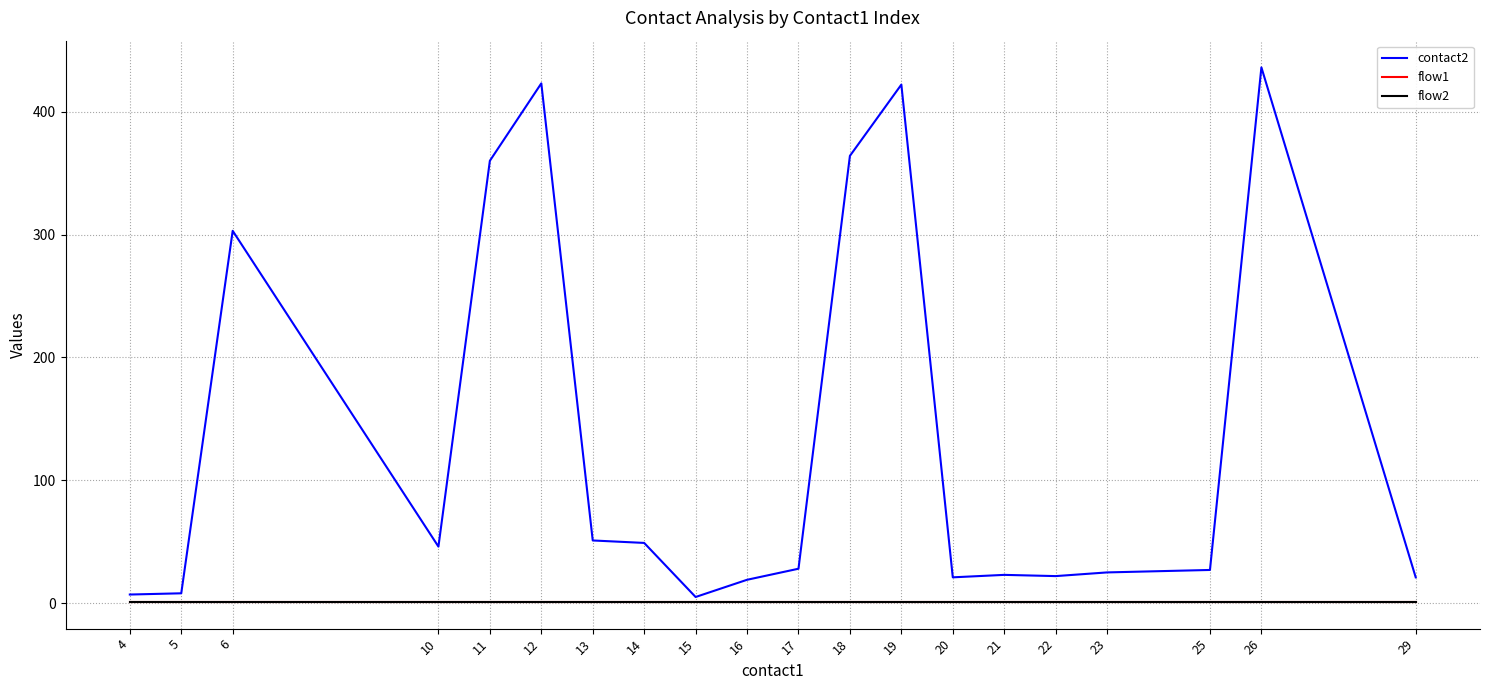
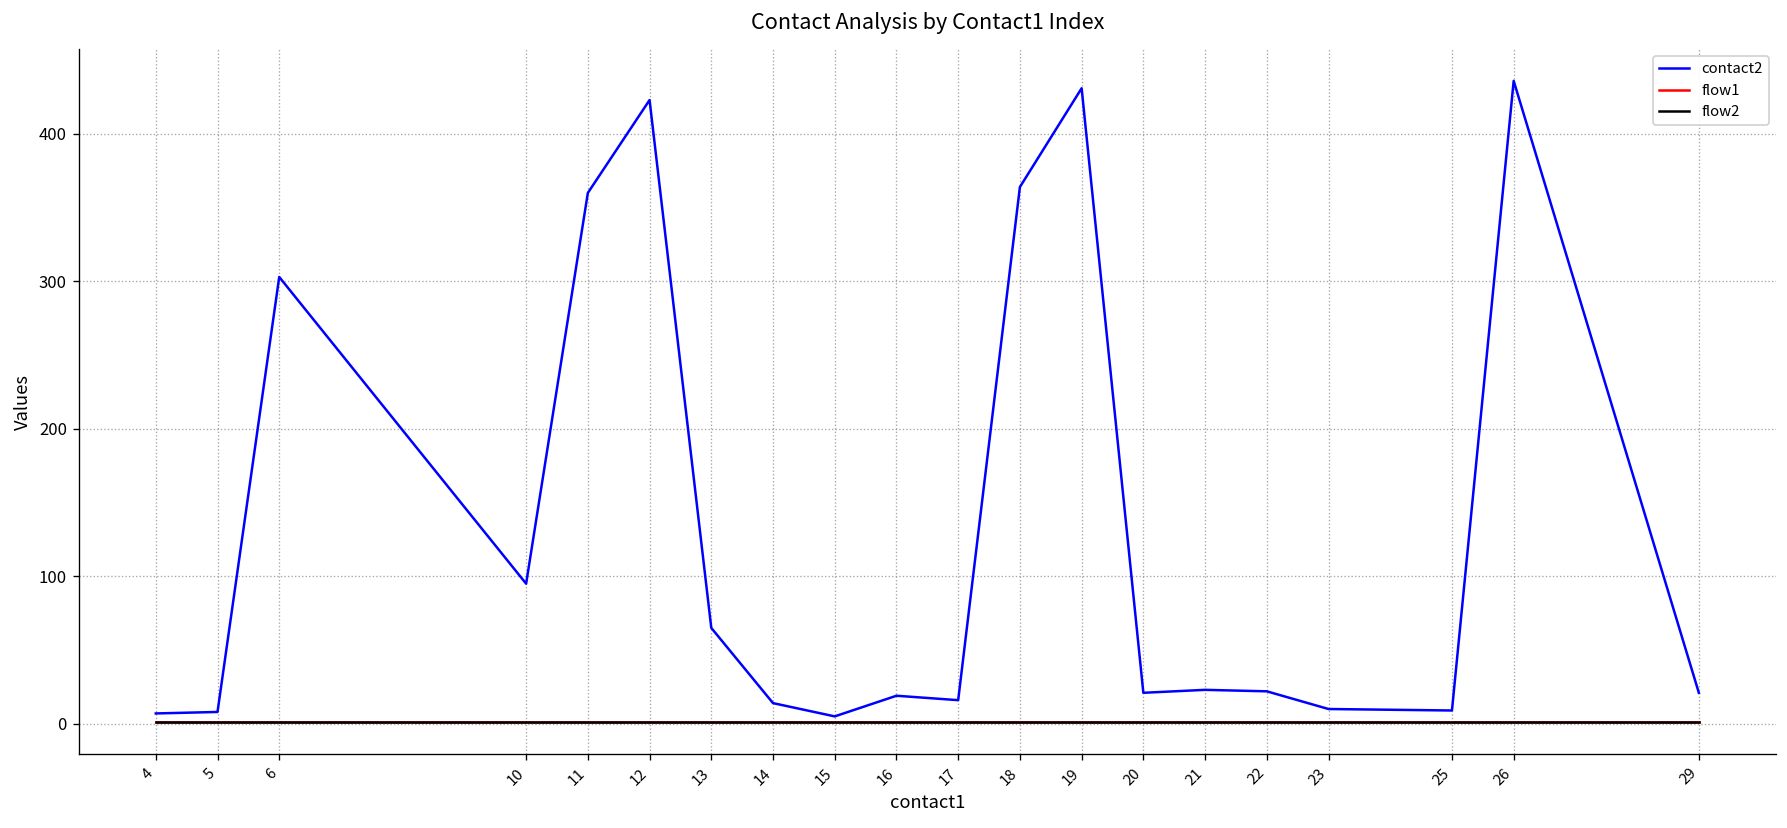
  {
    "contact2": {
      "4": 7,
      "5": 8,
      "6": 303,
-     "10": 46,
+     "10": 95,
      "11": 360,
      "12": 423,
-     "13": 51,
-     "14": 49,
+     "13": 65,
+     "14": 14,
      "15": 5,
      "16": 19,
-     "17": 28,
+     "17": 16,
      "18": 364,
-     "19": 422,
+     "19": 431,
      "20": 21,
      "21": 23,
      "22": 22,
-     "23": 25,
-     "25": 27,
+     "23": 10,
+     "25": 9,
      "26": 436,
      "29": 21
    },
    "flow2": {
      "4": 1,
      "5": 1,
      "6": 1,
      "10": 1,
      "11": 1,
      "12": 1,
      "13": 1,
      "14": 1,
      "15": 1,
      "16": 1,
      "17": 1,
      "18": 1,
      "19": 1,
      "20": 1,
      "21": 1,
      "22": 1,
      "23": 1,
      "25": 1,
      "26": 1,
      "29": 1
    }
  }
